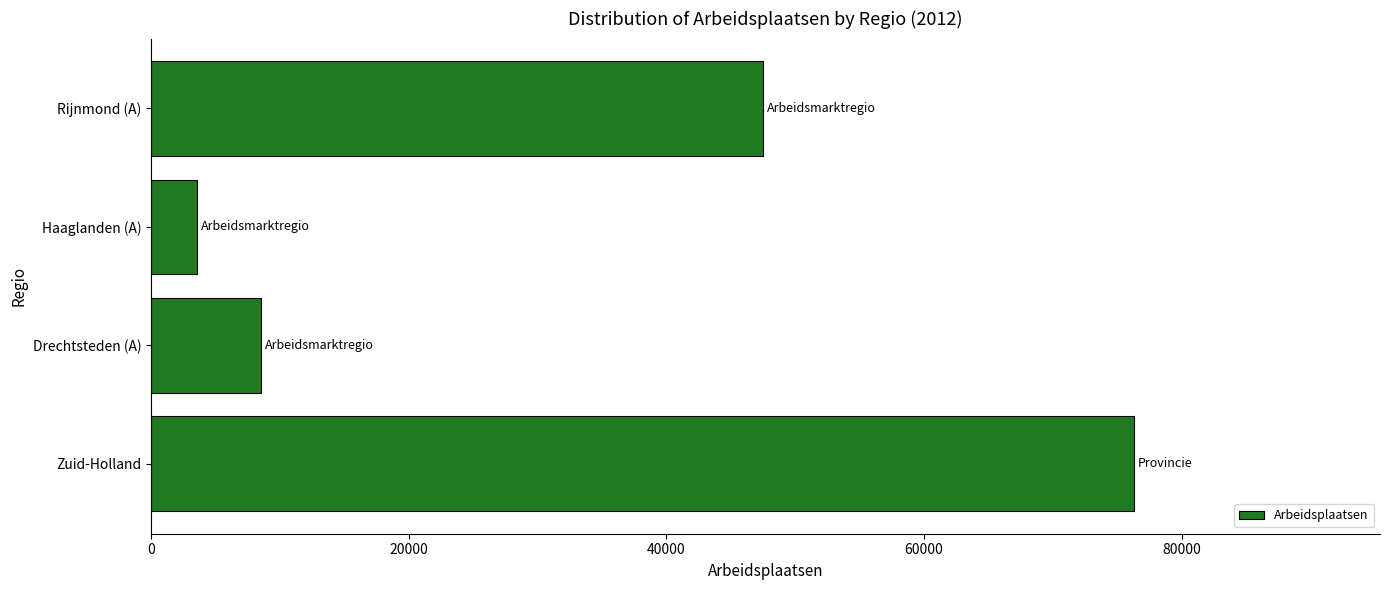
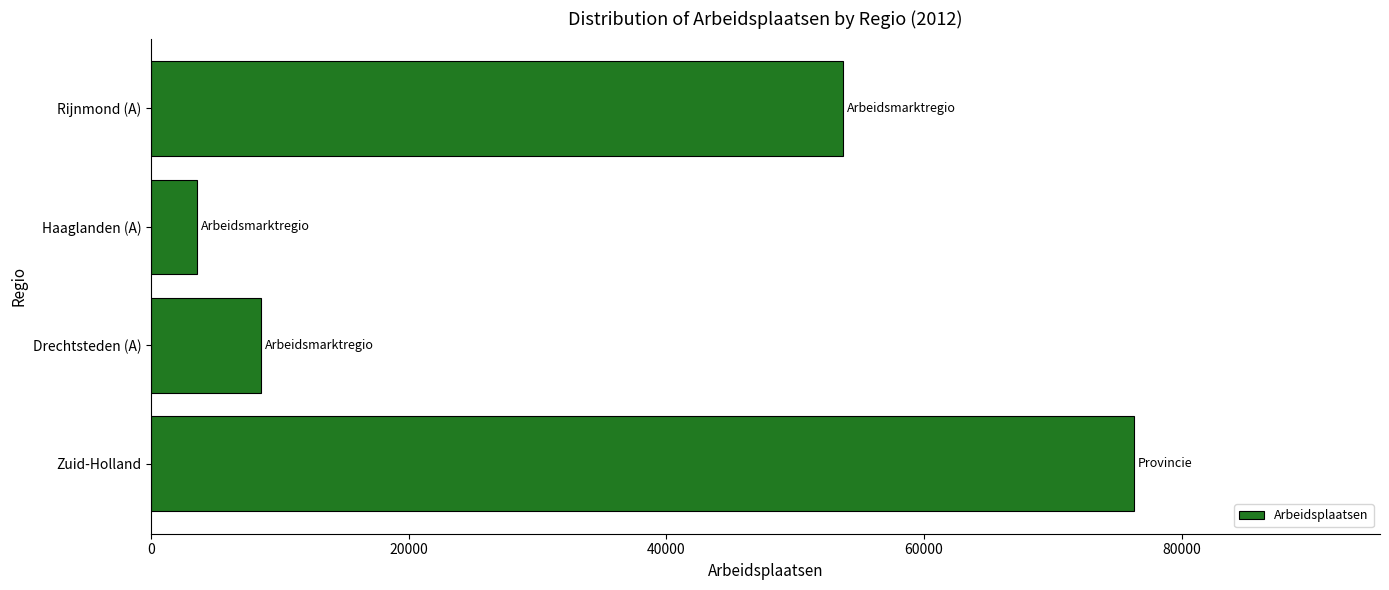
  {
-   "Rijnmond (A)": 47500,
+   "Rijnmond (A)": 53700,
    "Haaglanden (A)": 3600,
    "Drechtsteden (A)": 8500,
    "Zuid-Holland": 76300
  }
